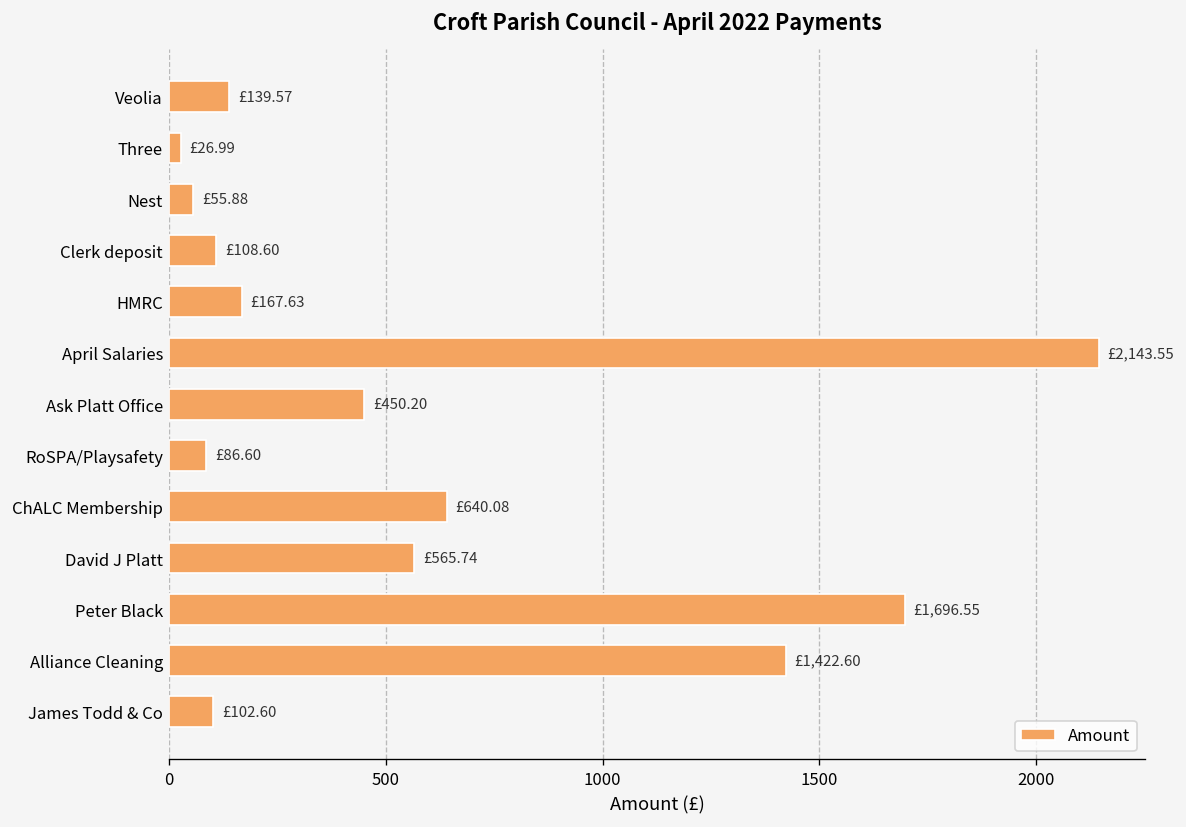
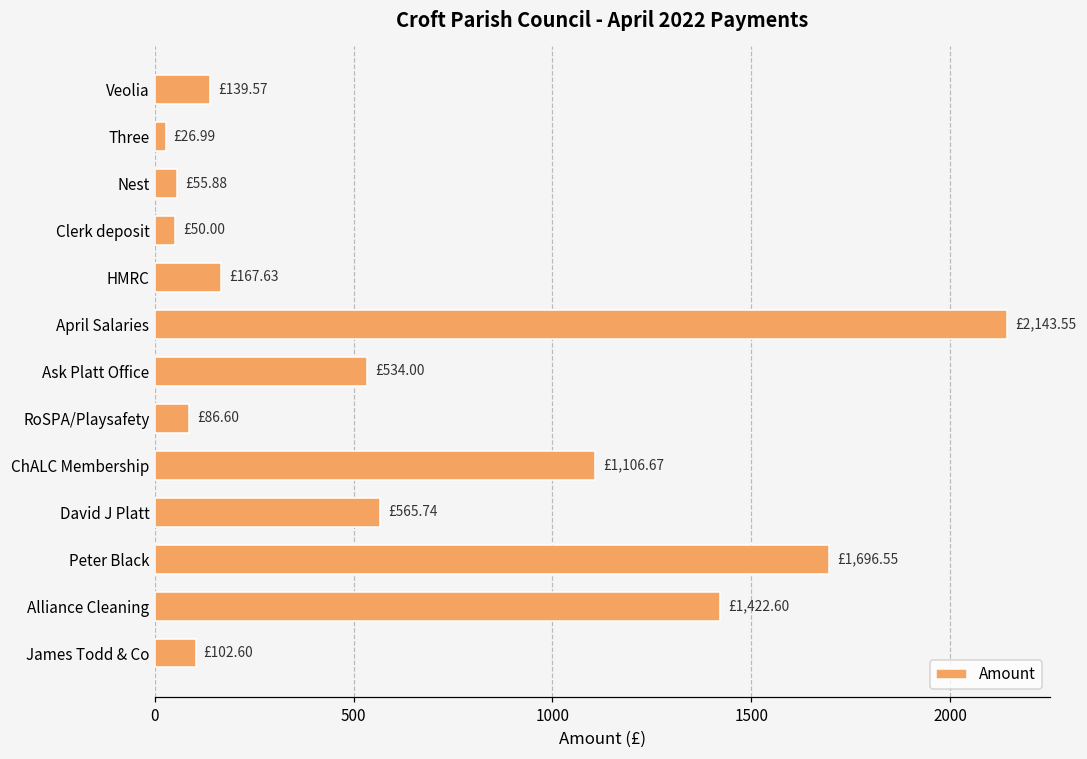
  {
    "Veolia": "£139.57",
    "Three": "£26.99",
    "Nest": "£55.88",
-   "Clerk deposit": "£108.60",
+   "Clerk deposit": "£50.00",
    "HMRC": "£167.63",
    "April Salaries": "£2,143.55",
-   "Ask Platt Office": "£450.20",
+   "Ask Platt Office": "£534.00",
    "RoSPA/Playsafety": "£86.60",
-   "ChALC Membership": "£640.08",
+   "ChALC Membership": "£1,106.67",
    "David J Platt": "£565.74",
    "Peter Black": "£1,696.55",
    "Alliance Cleaning": "£1,422.60",
    "James Todd & Co": "£102.60"
  }
